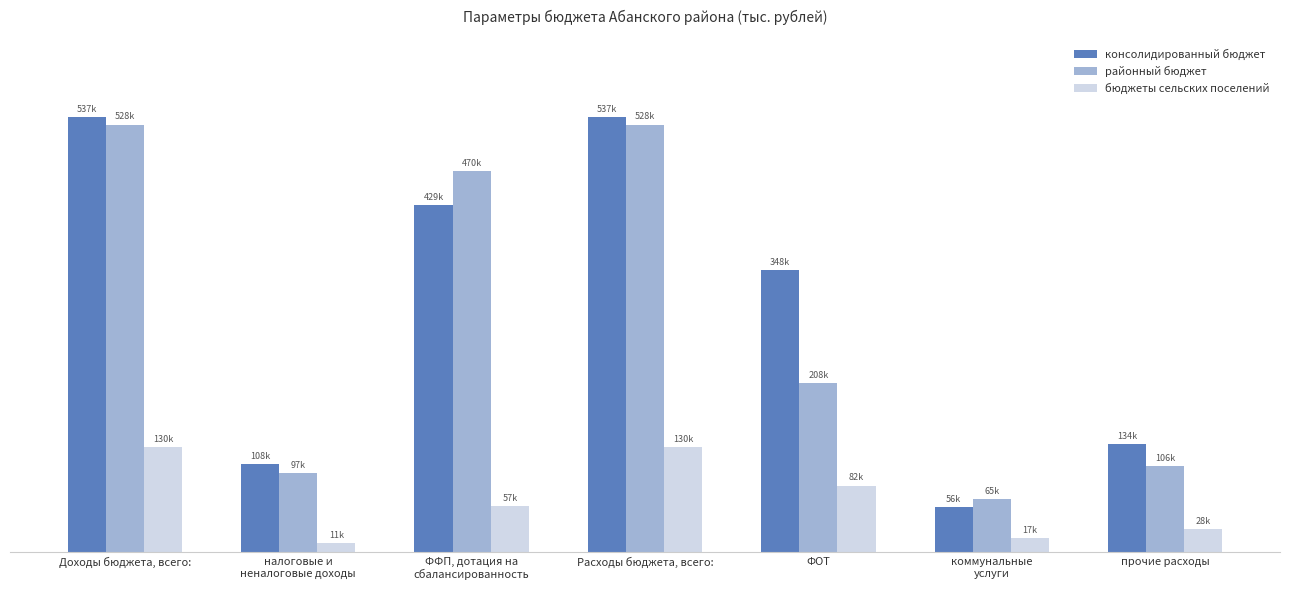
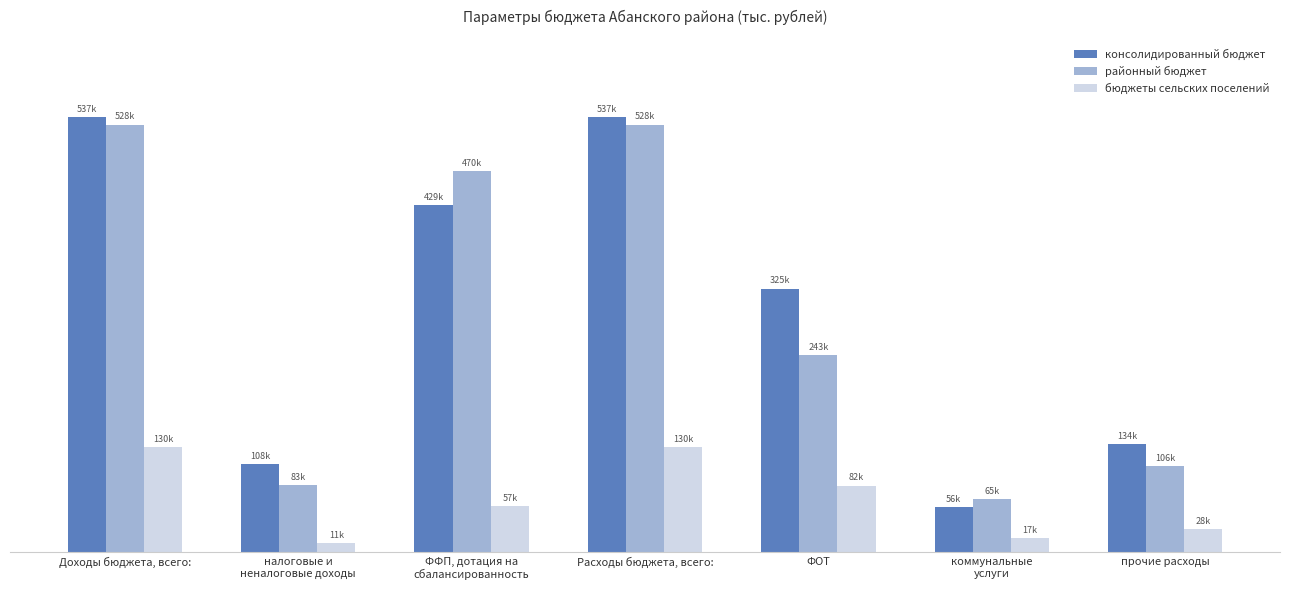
  {
    "консолидированный бюджет": {
      "Доходы бюджета, всего:": "537k",
      "налоговые и неналоговые доходы": "108k",
      "ФФП, дотация на сбалансированность": "429k",
      "Расходы бюджета, всего:": "537k",
-     "ФОТ": "348k",
+     "ФОТ": "325k",
      "коммунальные услуги": "56k",
      "прочие расходы": "134k"
    },
    "районный бюджет": {
      "Доходы бюджета, всего:": "528k",
-     "налоговые и неналоговые доходы": "97k",
+     "налоговые и неналоговые доходы": "83k",
      "ФФП, дотация на сбалансированность": "470k",
      "Расходы бюджета, всего:": "528k",
-     "ФОТ": "208k",
+     "ФОТ": "243k",
      "коммунальные услуги": "65k",
      "прочие расходы": "106k"
    },
    "бюджеты сельских поселений": {
      "Доходы бюджета, всего:": "130k",
      "налоговые и неналоговые доходы": "11k",
      "ФФП, дотация на сбалансированность": "57k",
      "Расходы бюджета, всего:": "130k",
      "ФОТ": "82k",
      "коммунальные услуги": "17k",
      "прочие расходы": "28k"
    }
  }
